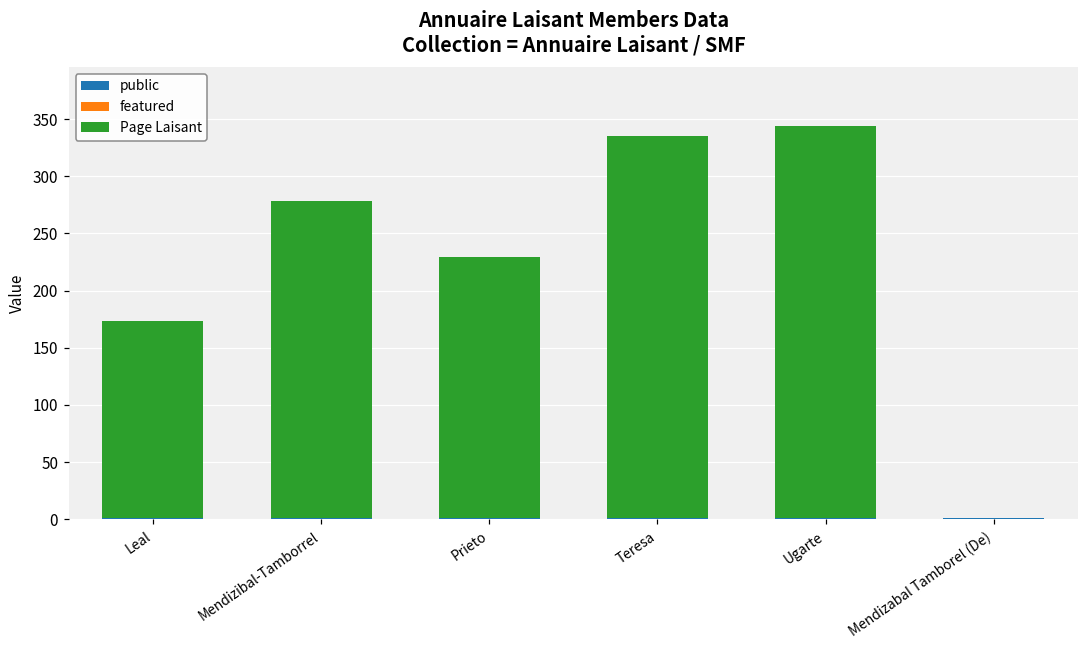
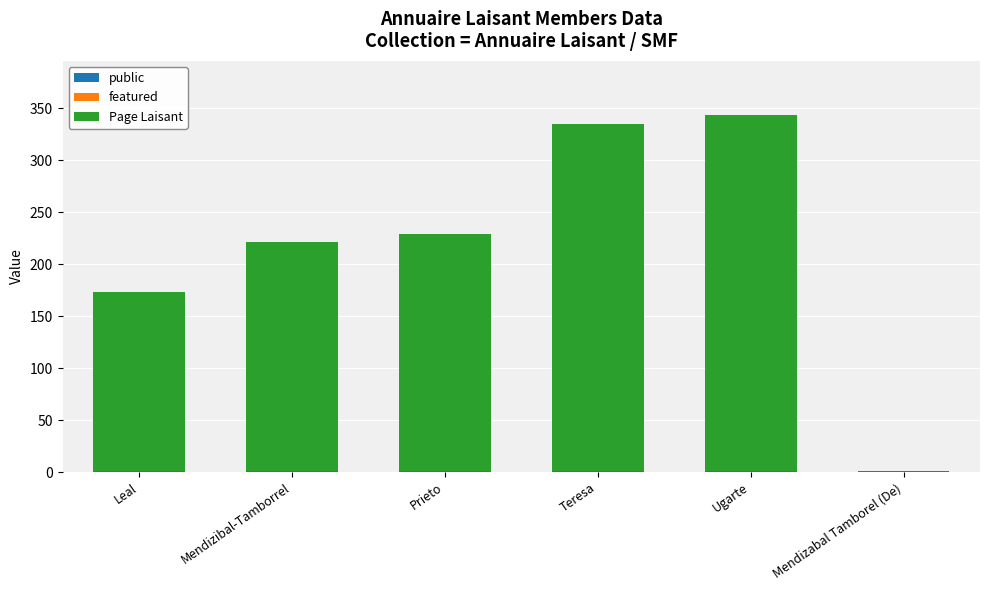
  {
    "Page Laisant": {
      "Leal": 172,
-     "Mendizibal-Tamborrel": 277,
+     "Mendizibal-Tamborrel": 220,
      "Prieto": 228,
      "Teresa": 334,
      "Ugarte": 343,
      "Mendizabal Tamborel (De)": 0
    }
  }
